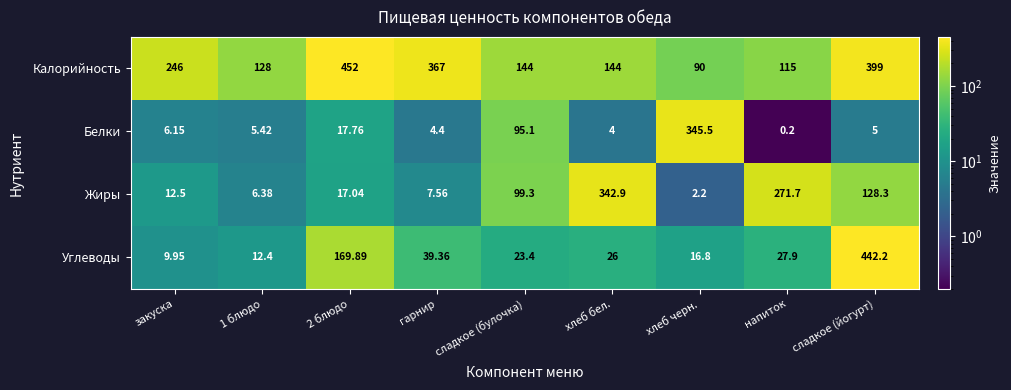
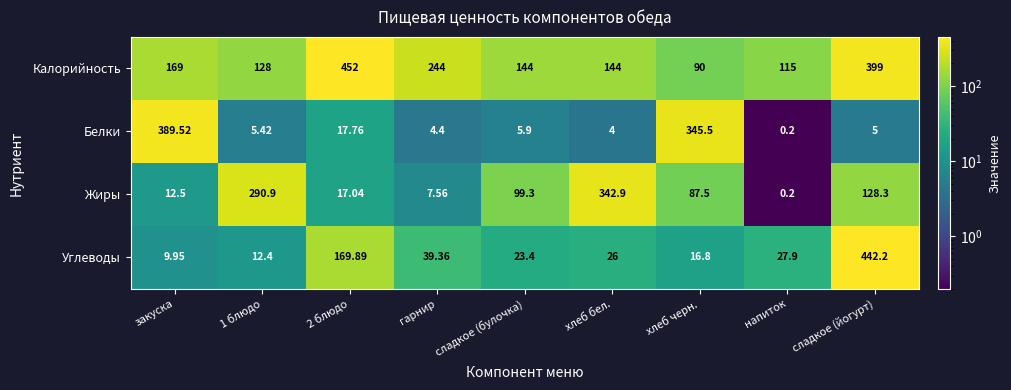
  {
    "Калорийность": {
-     "закуска": 246,
+     "закуска": 169,
      "1 блюдо": 128,
      "2 блюдо": 452,
-     "гарнир": 367,
+     "гарнир": 244,
      "сладкое (булочка)": 144,
      "хлеб бел.": 144,
      "хлеб черн.": 90,
      "напиток": 115,
      "сладкое (йогурт)": 399
    },
    "Белки": {
-     "закуска": 6.15,
+     "закуска": 389.52,
      "1 блюдо": 5.42,
      "2 блюдо": 17.76,
      "гарнир": 4.4,
-     "сладкое (булочка)": 95.1,
+     "сладкое (булочка)": 5.9,
      "хлеб бел.": 4,
      "хлеб черн.": 345.5,
      "напиток": 0.2,
      "сладкое (йогурт)": 5
    },
    "Жиры": {
      "закуска": 12.5,
-     "1 блюдо": 6.38,
+     "1 блюдо": 290.9,
      "2 блюдо": 17.04,
      "гарнир": 7.56,
      "сладкое (булочка)": 99.3,
      "хлеб бел.": 342.9,
-     "хлеб черн.": 2.2,
-     "напиток": 271.7,
+     "хлеб черн.": 87.5,
+     "напиток": 0.2,
      "сладкое (йогурт)": 128.3
    },
    "Углеводы": {
      "закуска": 9.95,
      "1 блюдо": 12.4,
      "2 блюдо": 169.89,
      "гарнир": 39.36,
      "сладкое (булочка)": 23.4,
      "хлеб бел.": 26,
      "хлеб черн.": 16.8,
      "напиток": 27.9,
      "сладкое (йогурт)": 442.2
    }
  }
